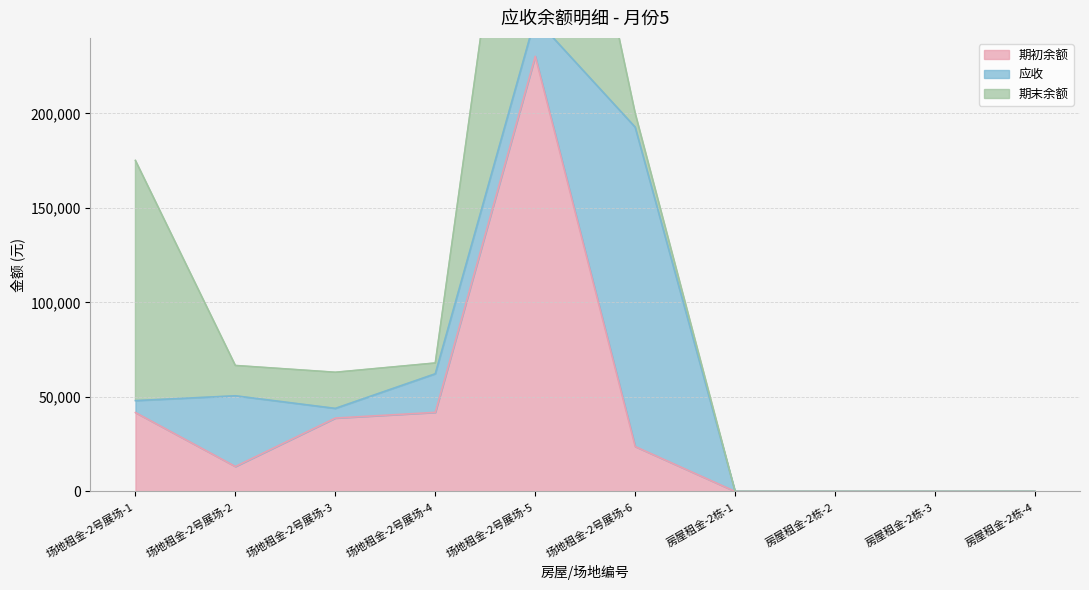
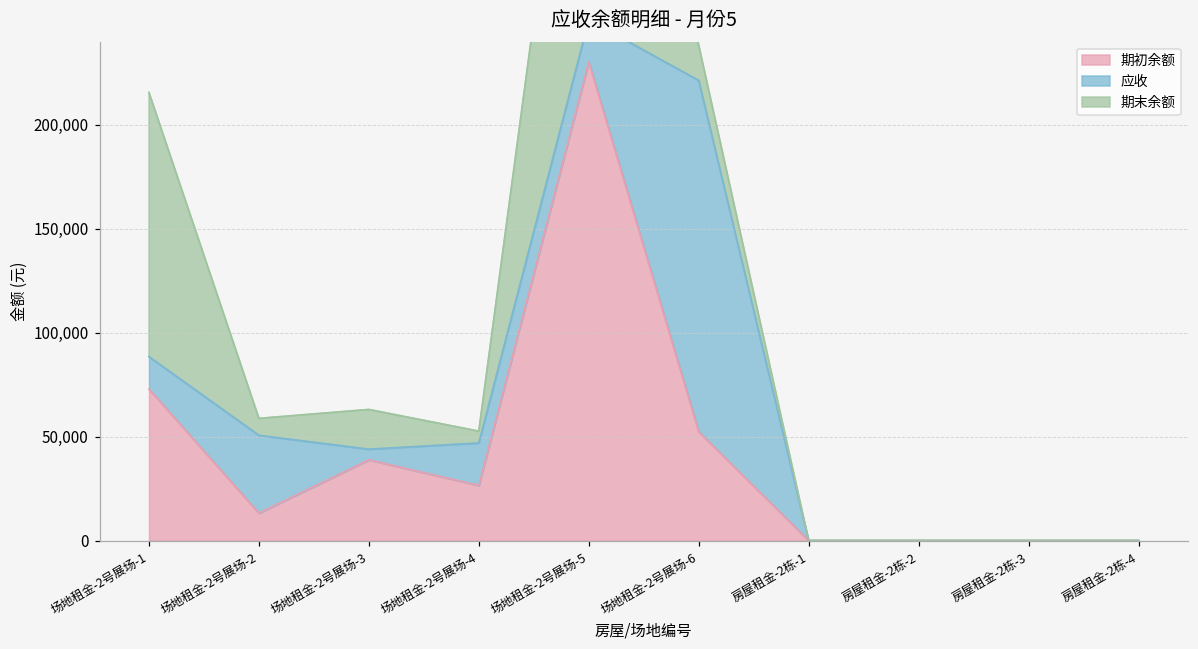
  {
    "期初余额": {
-     "场地租金-2号展场-1": "42,000",
+     "场地租金-2号展场-1": "73,000",
      "场地租金-2号展场-2": "13,000",
      "场地租金-2号展场-3": "39,000",
-     "场地租金-2号展场-4": "42,000",
+     "场地租金-2号展场-4": "27,000",
      "场地租金-2号展场-5": "230,000",
-     "场地租金-2号展场-6": "24,000"
+     "场地租金-2号展场-6": "52,000"
    },
    "应收": {
-     "场地租金-2号展场-1": "6,000",
+     "场地租金-2号展场-1": "16,000",
      "场地租金-2号展场-2": "37,000",
      "场地租金-2号展场-3": "5,000",
      "场地租金-2号展场-4": "20,000",
      "场地租金-2号展场-6": "169,000"
    },
    "期末余额": {
      "场地租金-2号展场-1": "127,000",
-     "场地租金-2号展场-2": "16,000",
+     "场地租金-2号展场-2": "8,000",
      "场地租金-2号展场-3": "19,000",
      "场地租金-2号展场-4": "6,000",
-     "场地租金-2号展场-6": "7,000"
+     "场地租金-2号展场-6": "17,000"
    }
  }
